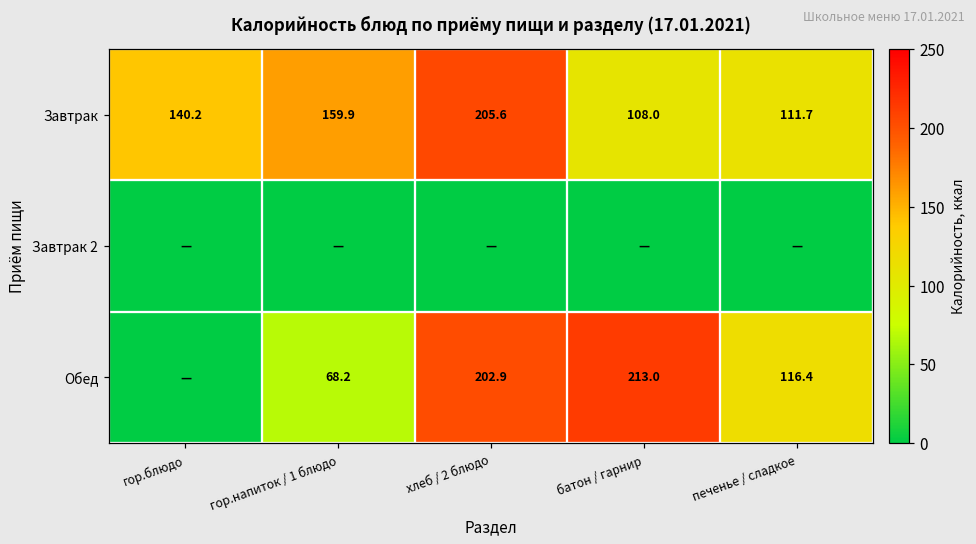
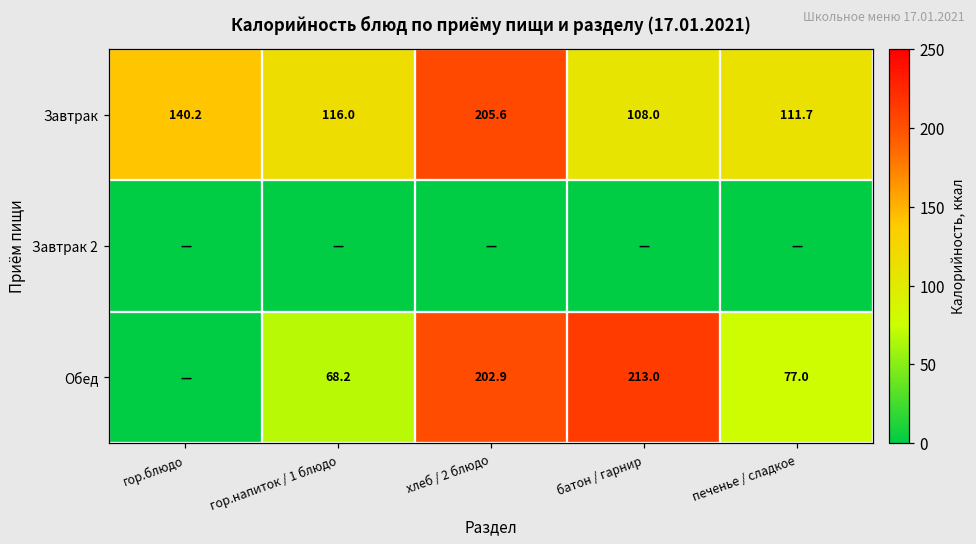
  {
    "Завтрак": {
      "гор.блюдо": 140.2,
-     "гор.напиток / 1 блюдо": 159.9,
+     "гор.напиток / 1 блюдо": 116.0,
      "хлеб / 2 блюдо": 205.6,
      "батон / гарнир": 108.0,
      "печенье / сладкое": 111.7
    },
    "Обед": {
      "гор.напиток / 1 блюдо": 68.2,
      "хлеб / 2 блюдо": 202.9,
      "батон / гарнир": 213.0,
-     "печенье / сладкое": 116.4
+     "печенье / сладкое": 77.0
    }
  }
